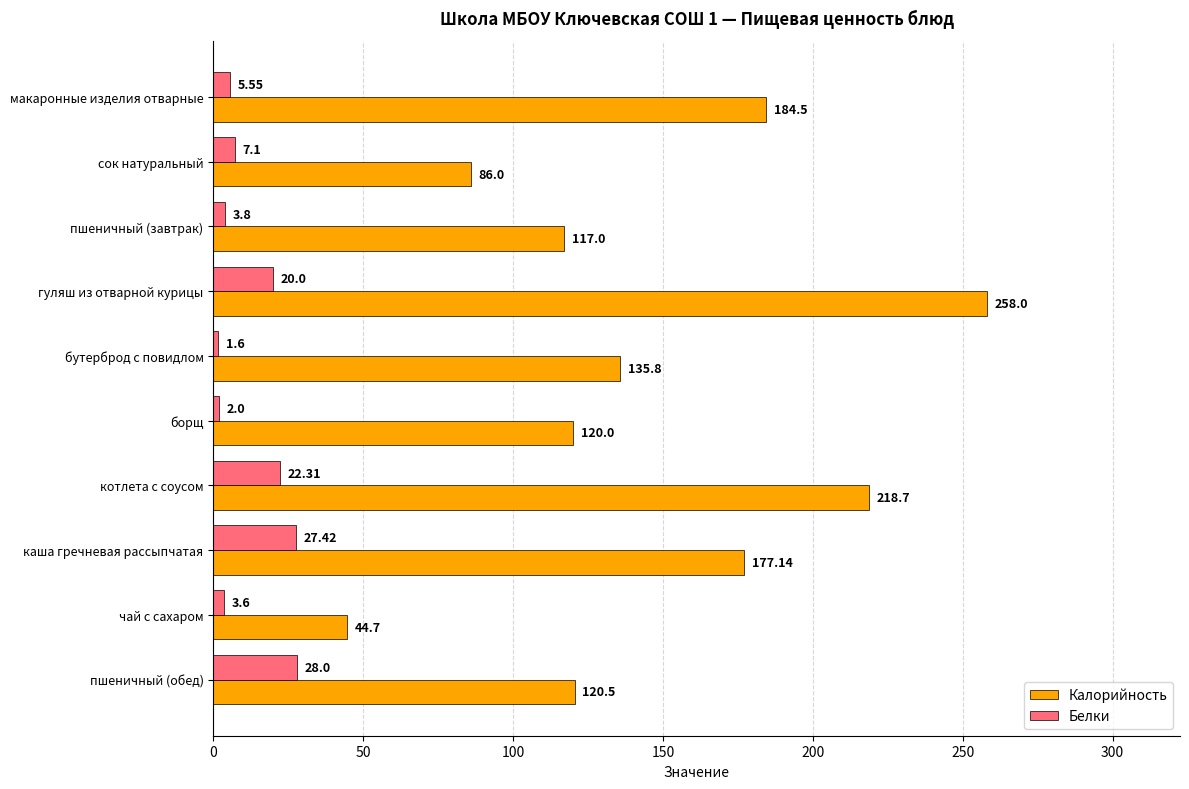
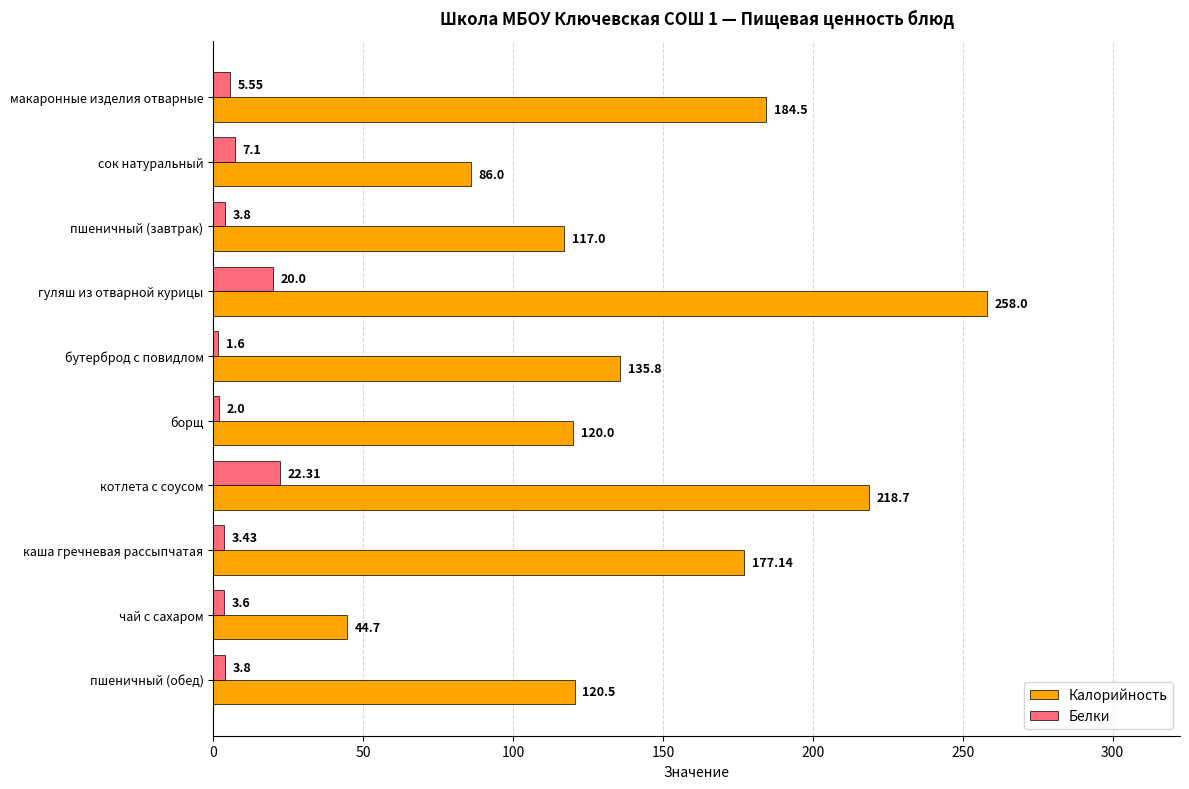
  {
    "Калорийность": {
      "макаронные изделия отварные": 184.5,
      "сок натуральный": 86.0,
      "пшеничный (завтрак)": 117.0,
      "гуляш из отварной курицы": 258.0,
      "бутерброд с повидлом": 135.8,
      "борщ": 120.0,
      "котлета с соусом": 218.7,
      "каша гречневая рассыпчатая": 177.14,
      "чай с сахаром": 44.7,
      "пшеничный (обед)": 120.5
    },
    "Белки": {
      "макаронные изделия отварные": 5.55,
      "сок натуральный": 7.1,
      "пшеничный (завтрак)": 3.8,
      "гуляш из отварной курицы": 20.0,
      "бутерброд с повидлом": 1.6,
      "борщ": 2.0,
      "котлета с соусом": 22.31,
-     "каша гречневая рассыпчатая": 27.42,
+     "каша гречневая рассыпчатая": 3.43,
      "чай с сахаром": 3.6,
-     "пшеничный (обед)": 28.0
+     "пшеничный (обед)": 3.8
    }
  }
